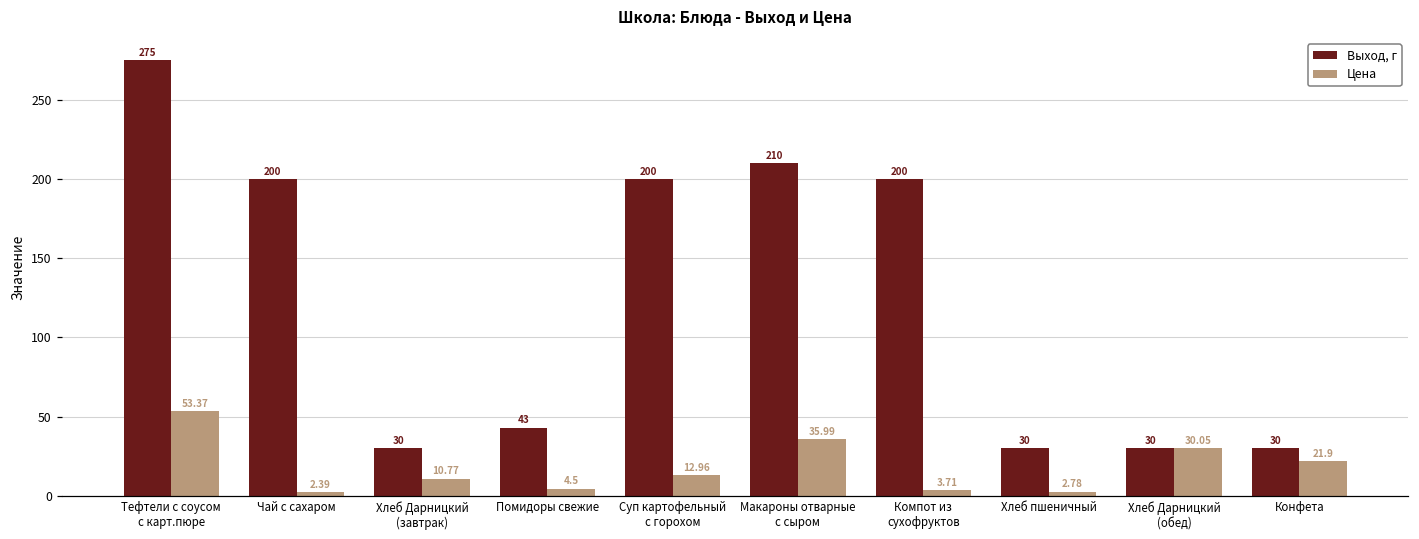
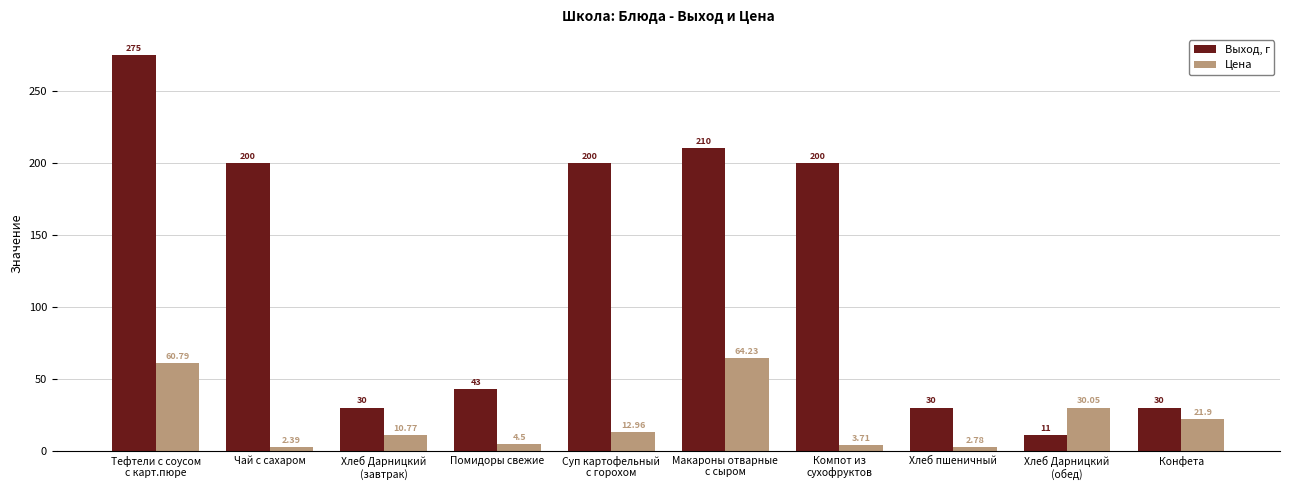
  {
    "Выход, г": {
      "Тефтели с соусом с карт.пюре": 275,
      "Чай с сахаром": 200,
      "Хлеб Дарницкий (завтрак)": 30,
      "Помидоры свежие": 43,
      "Суп картофельный с горохом": 200,
      "Макароны отварные с сыром": 210,
      "Компот из сухофруктов": 200,
      "Хлеб пшеничный": 30,
-     "Хлеб Дарницкий (обед)": 30,
+     "Хлеб Дарницкий (обед)": 11,
      "Конфета": 30
    },
    "Цена": {
-     "Тефтели с соусом с карт.пюре": 53.37,
+     "Тефтели с соусом с карт.пюре": 60.79,
      "Чай с сахаром": 2.39,
      "Хлеб Дарницкий (завтрак)": 10.77,
      "Помидоры свежие": 4.5,
      "Суп картофельный с горохом": 12.96,
-     "Макароны отварные с сыром": 35.99,
+     "Макароны отварные с сыром": 64.23,
      "Компот из сухофруктов": 3.71,
      "Хлеб пшеничный": 2.78,
      "Хлеб Дарницкий (обед)": 30.05,
      "Конфета": 21.9
    }
  }
